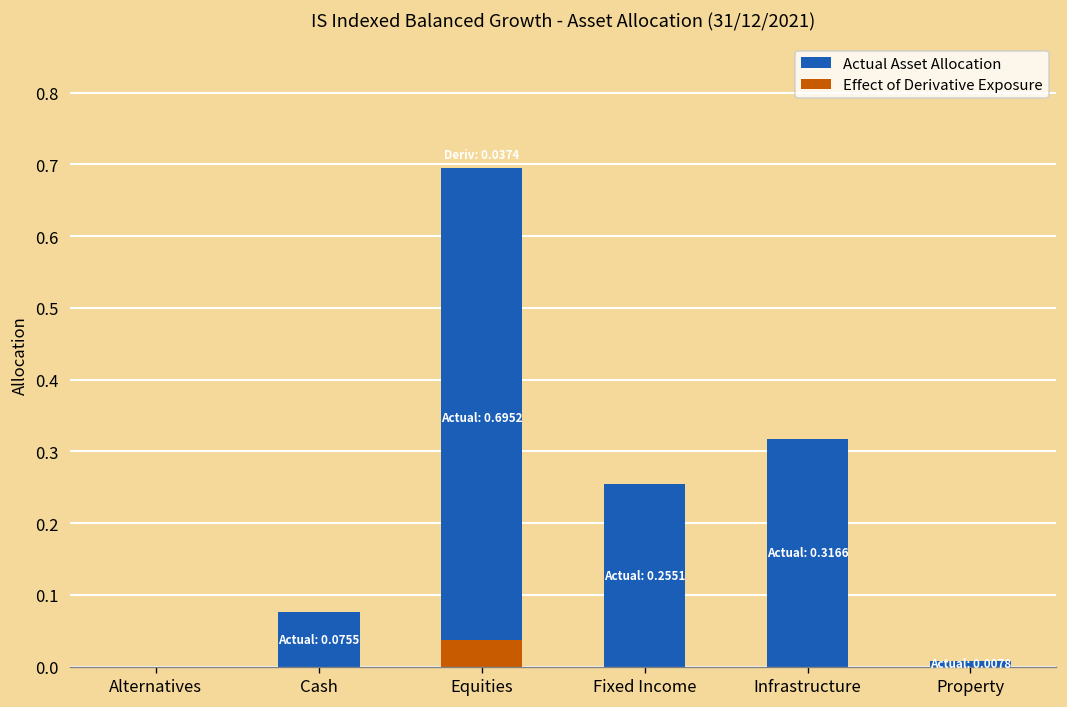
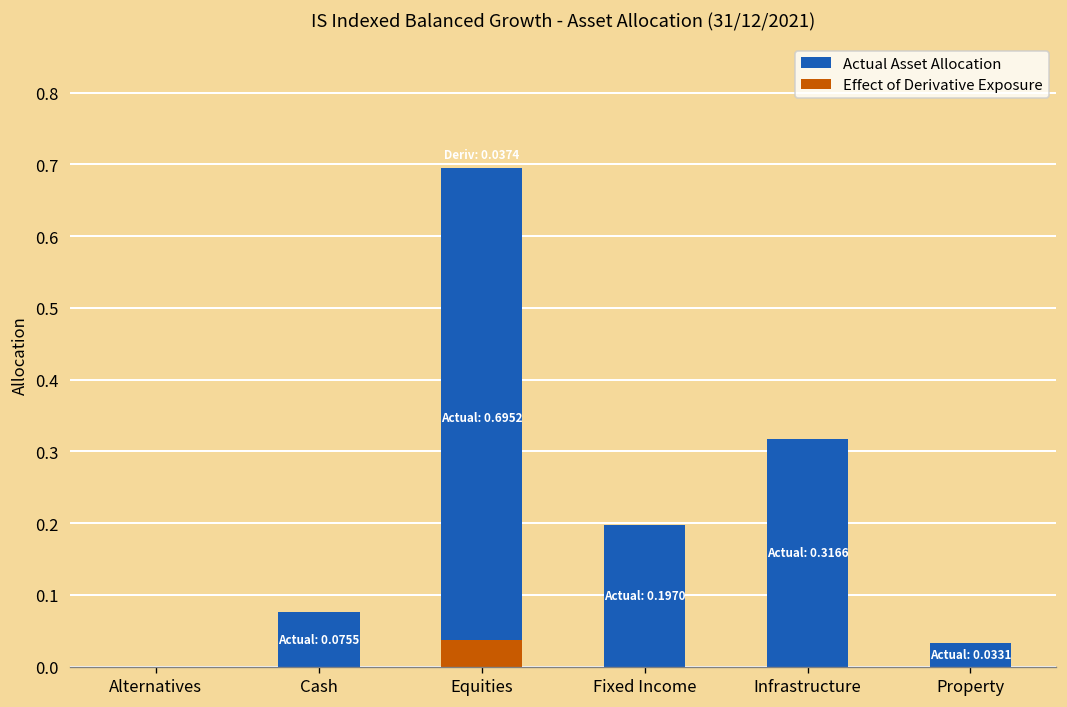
  {
    "Actual Asset Allocation": {
      "Cash": 0.0755,
      "Equities": 0.6952,
-     "Fixed Income": 0.2551,
+     "Fixed Income": 0.1970,
      "Infrastructure": 0.3166,
-     "Property": 0.0078
+     "Property": 0.0331
    },
    "Effect of Derivative Exposure": {
      "Alternatives": 0.00,
      "Cash": 0.00,
      "Fixed Income": 0.00,
      "Infrastructure": 0.00,
      "Property": 0.00
    }
  }
